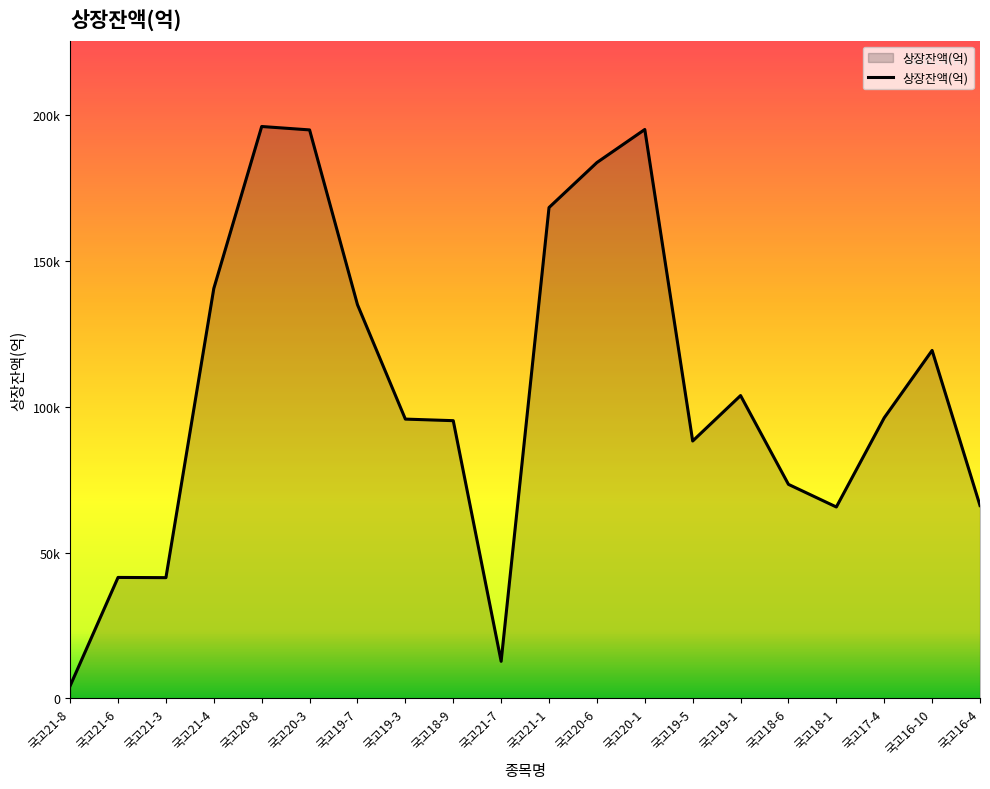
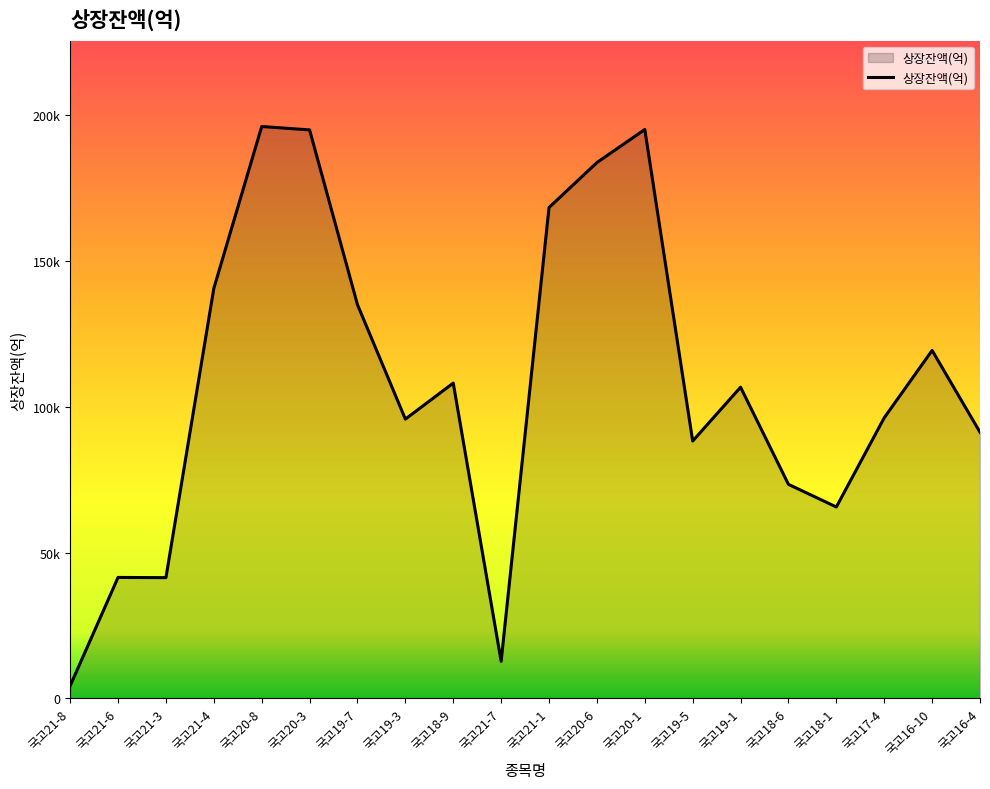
  {
    "국고21-8": 4000,
    "국고21-6": 41000,
    "국고21-3": 41000,
    "국고21-4": 141000,
    "국고20-8": 196000,
    "국고20-3": 195000,
    "국고19-7": 135000,
    "국고19-3": 96000,
-   "국고18-9": 95000,
+   "국고18-9": 108000,
    "국고21-7": 13000,
    "국고21-1": 168000,
    "국고20-6": 184000,
    "국고20-1": 195000,
    "국고19-5": 88000,
-   "국고19-1": 104000,
+   "국고19-1": 107000,
    "국고18-6": 73000,
    "국고18-1": 66000,
    "국고17-4": 96000,
    "국고16-10": 119000,
-   "국고16-4": 66000
+   "국고16-4": 91000
  }
